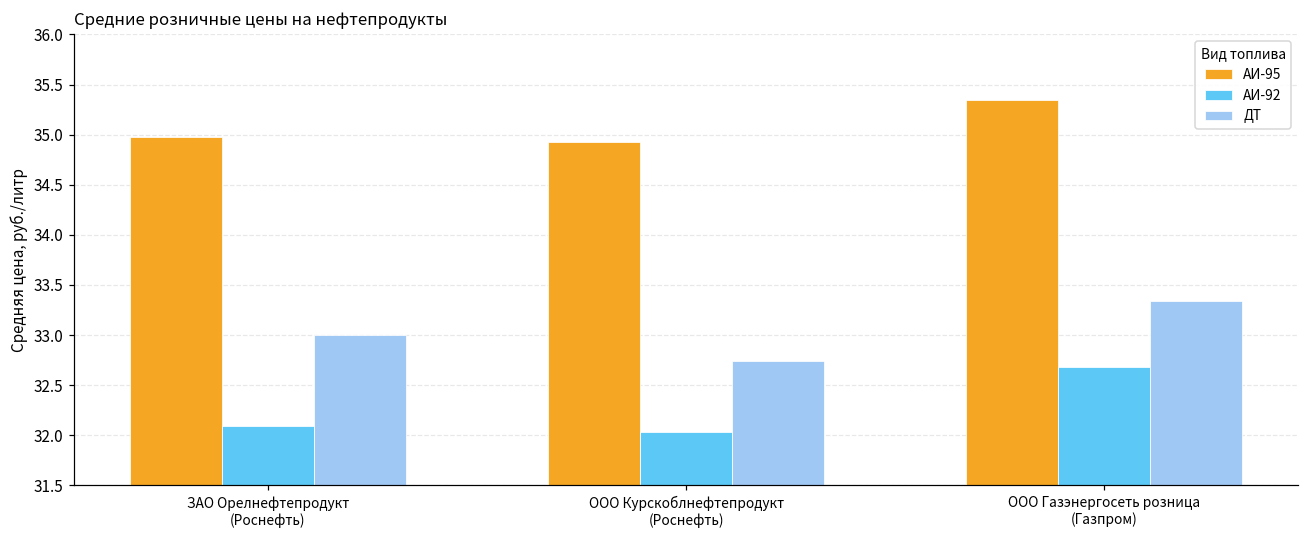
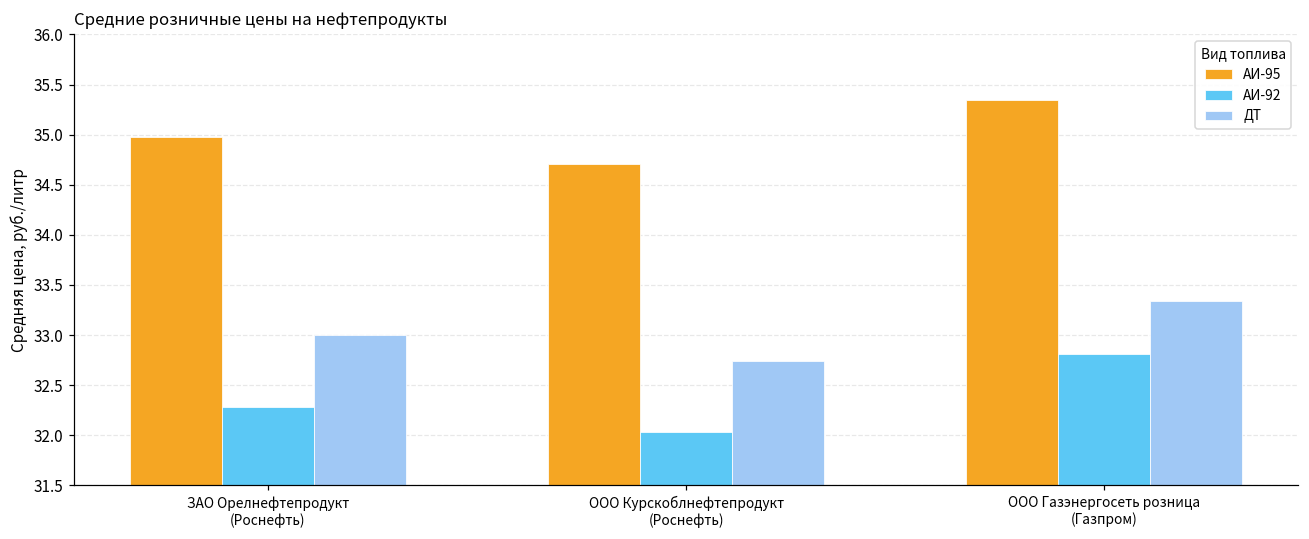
  {
    "АИ-95": {
      "ЗАО Орелнефтепродукт (Роснефть)": 35.0,
-     "ООО Курскоблнефтепродукт (Роснефть)": 34.9,
+     "ООО Курскоблнефтепродукт (Роснефть)": 34.7,
      "ООО Газэнергосеть розница (Газпром)": 35.4
    },
    "АИ-92": {
-     "ЗАО Орелнефтепродукт (Роснефть)": 32.1,
+     "ЗАО Орелнефтепродукт (Роснефть)": 32.3,
      "ООО Курскоблнефтепродукт (Роснефть)": 32.0,
-     "ООО Газэнергосеть розница (Газпром)": 32.7
+     "ООО Газэнергосеть розница (Газпром)": 32.8
    },
    "ДТ": {
      "ЗАО Орелнефтепродукт (Роснефть)": 33.0,
      "ООО Курскоблнефтепродукт (Роснефть)": 32.7,
      "ООО Газэнергосеть розница (Газпром)": 33.3
    }
  }
